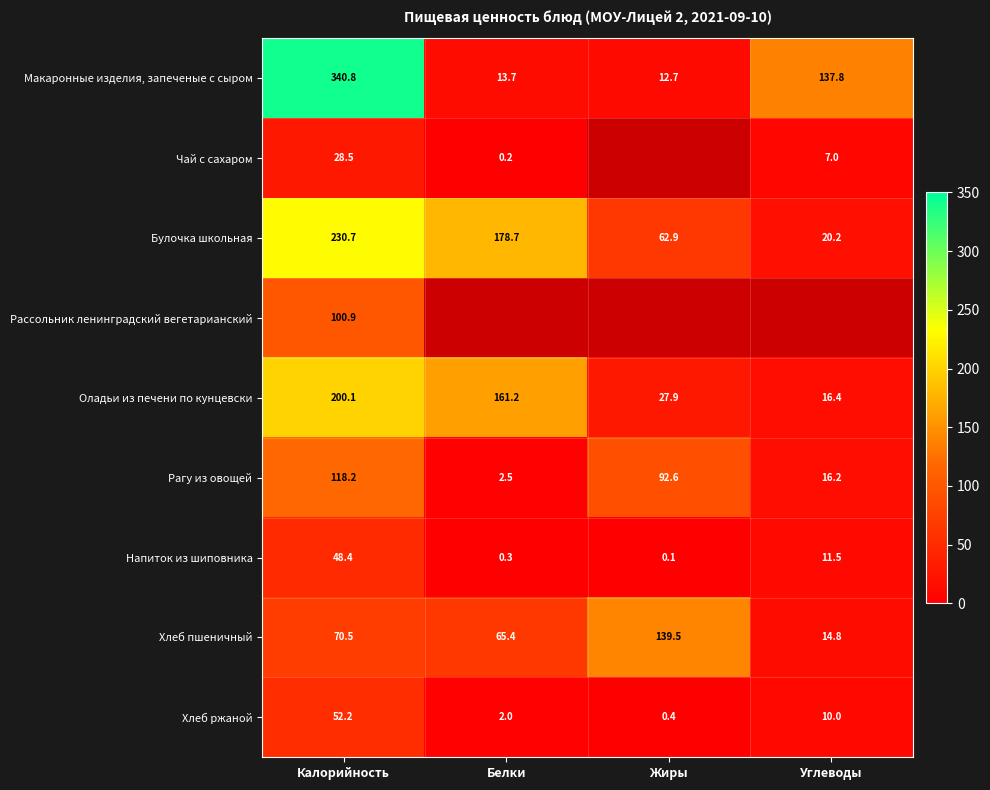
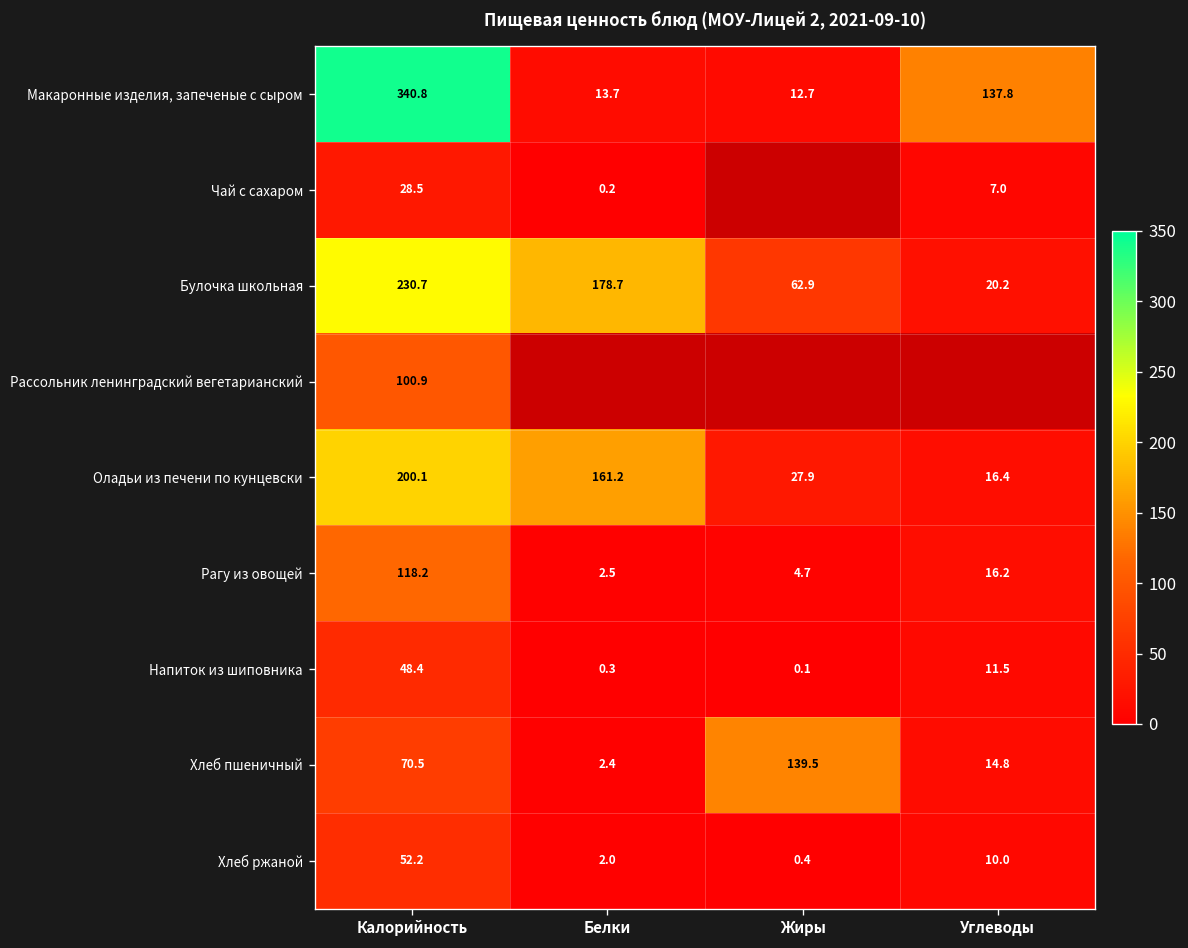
  {
    "Макаронные изделия, запеченые с сыром": {
      "Калорийность": 340.8,
      "Белки": 13.7,
      "Жиры": 12.7,
      "Углеводы": 137.8
    },
    "Чай с сахаром": {
      "Калорийность": 28.5,
      "Белки": 0.2,
      "Углеводы": 7.0
    },
    "Булочка школьная": {
      "Калорийность": 230.7,
      "Белки": 178.7,
      "Жиры": 62.9,
      "Углеводы": 20.2
    },
    "Рассольник ленинградский вегетарианский": {
      "Калорийность": 100.9
    },
    "Оладьи из печени по кунцевски": {
      "Калорийность": 200.1,
      "Белки": 161.2,
      "Жиры": 27.9,
      "Углеводы": 16.4
    },
    "Рагу из овощей": {
      "Калорийность": 118.2,
      "Белки": 2.5,
-     "Жиры": 92.6,
+     "Жиры": 4.7,
      "Углеводы": 16.2
    },
    "Напиток из шиповника": {
      "Калорийность": 48.4,
      "Белки": 0.3,
      "Жиры": 0.1,
      "Углеводы": 11.5
    },
    "Хлеб пшеничный": {
      "Калорийность": 70.5,
-     "Белки": 65.4,
+     "Белки": 2.4,
      "Жиры": 139.5,
      "Углеводы": 14.8
    },
    "Хлеб ржаной": {
      "Калорийность": 52.2,
      "Белки": 2.0,
      "Жиры": 0.4,
      "Углеводы": 10.0
    }
  }
